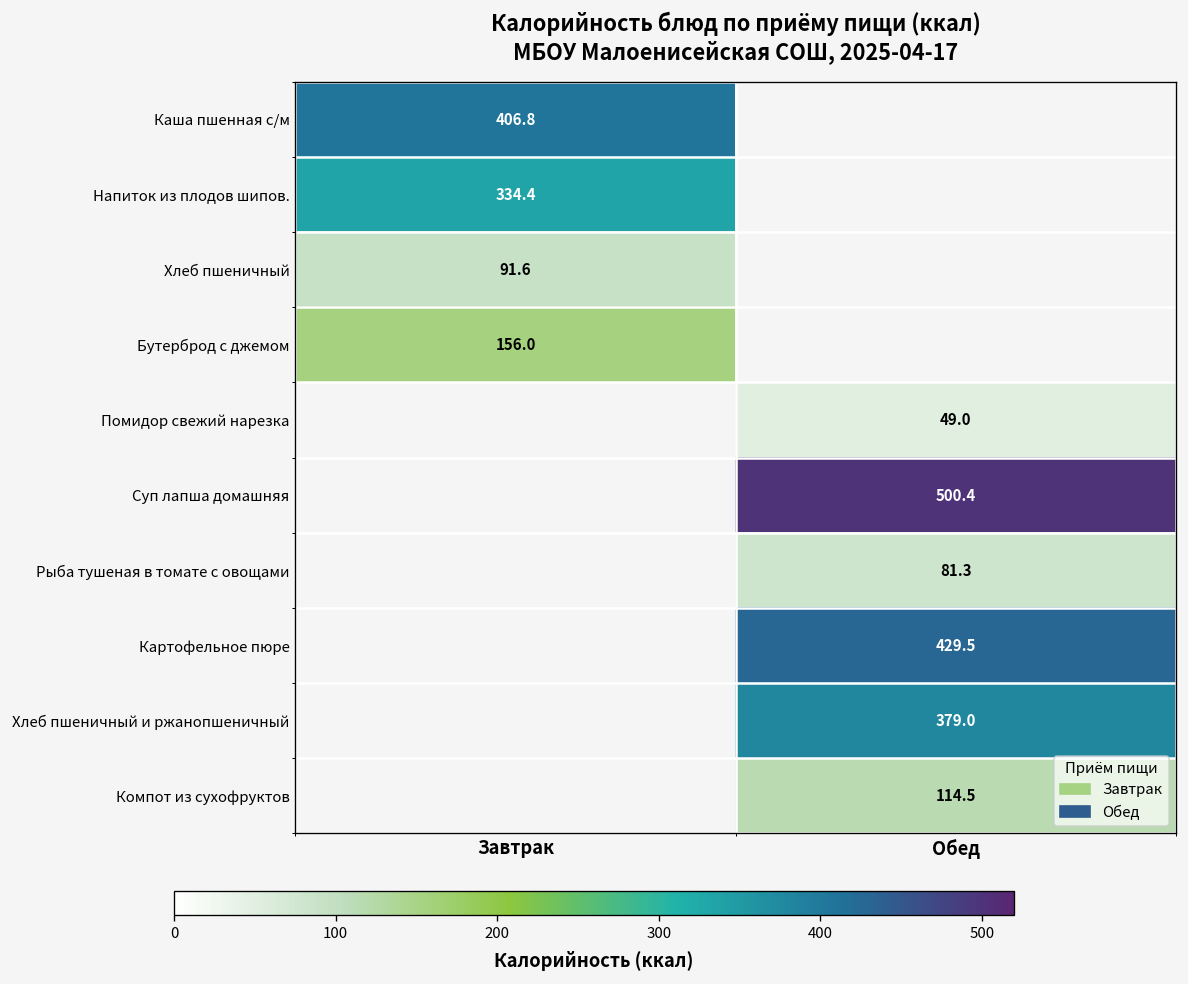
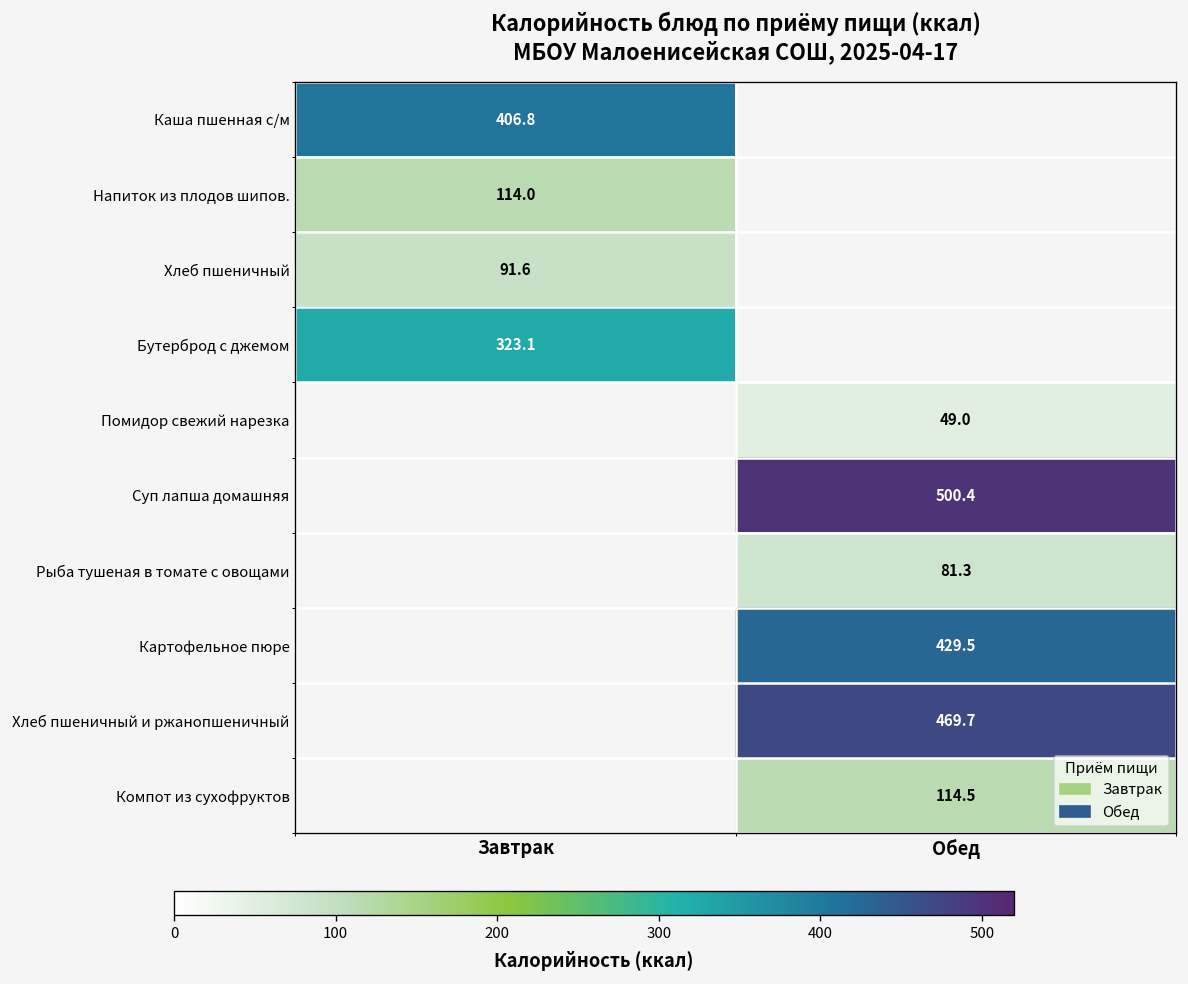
  {
    "Каша пшенная с/м": {
      "Завтрак": 406.8
    },
    "Напиток из плодов шипов.": {
-     "Завтрак": 334.4
+     "Завтрак": 114.0
    },
    "Хлеб пшеничный": {
      "Завтрак": 91.6
    },
    "Бутерброд с джемом": {
-     "Завтрак": 156.0
+     "Завтрак": 323.1
    },
    "Помидор свежий нарезка": {
      "Обед": 49.0
    },
    "Суп лапша домашняя": {
      "Обед": 500.4
    },
    "Рыба тушеная в томате с овощами": {
      "Обед": 81.3
    },
    "Картофельное пюре": {
      "Обед": 429.5
    },
    "Хлеб пшеничный и ржанопшеничный": {
-     "Обед": 379.0
+     "Обед": 469.7
    },
    "Компот из сухофруктов": {
      "Обед": 114.5
    }
  }
